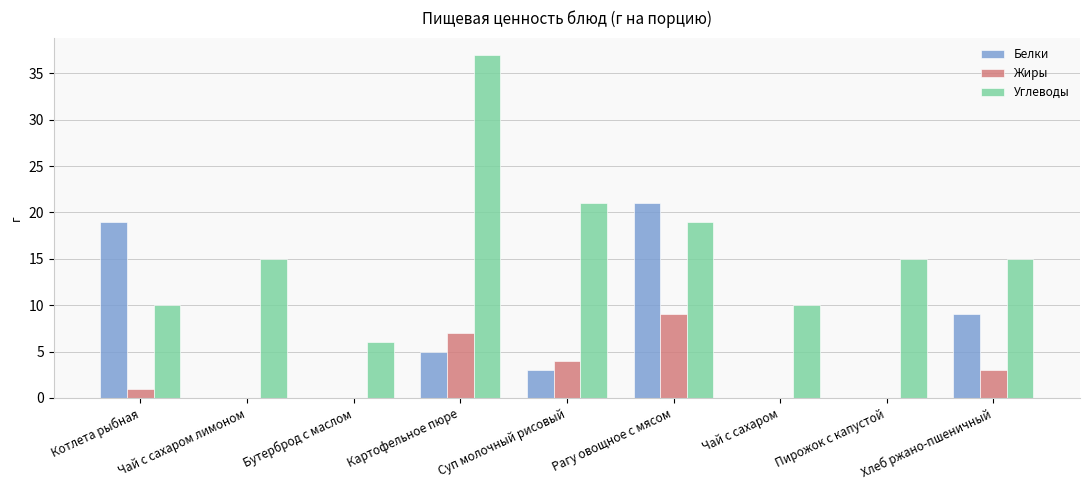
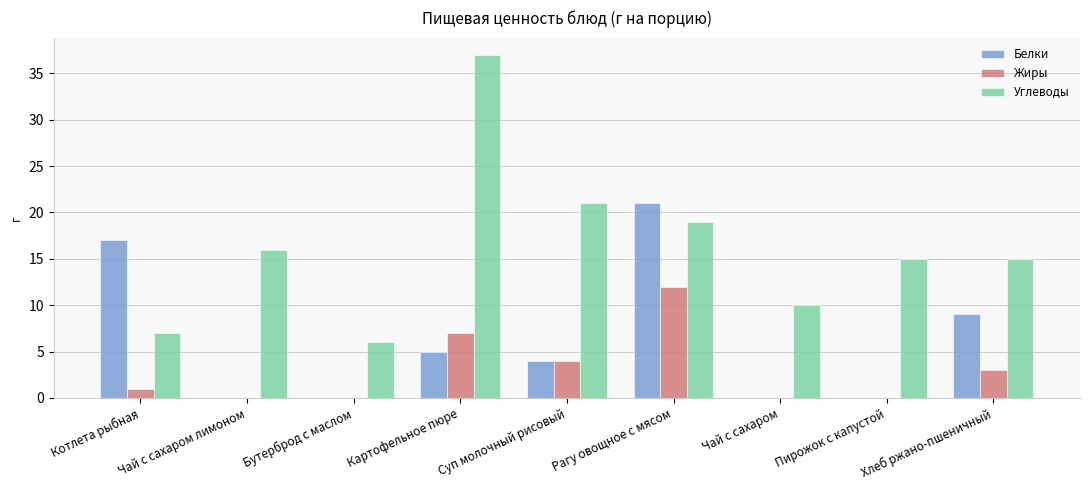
  {
    "Белки": {
-     "Котлета рыбная": 19,
+     "Котлета рыбная": 17,
      "Чай с сахаром лимоном": 0,
      "Бутерброд с маслом": 0,
      "Картофельное пюре": 5,
-     "Суп молочный рисовый": 3,
+     "Суп молочный рисовый": 4,
      "Рагу овощное с мясом": 21,
      "Чай с сахаром": 0,
      "Пирожок с капустой": 0,
      "Хлеб ржано-пшеничный": 9
    },
    "Жиры": {
      "Котлета рыбная": 1,
      "Чай с сахаром лимоном": 0,
      "Бутерброд с маслом": 0,
      "Картофельное пюре": 7,
      "Суп молочный рисовый": 4,
-     "Рагу овощное с мясом": 9,
+     "Рагу овощное с мясом": 12,
      "Чай с сахаром": 0,
      "Пирожок с капустой": 0,
      "Хлеб ржано-пшеничный": 3
    },
    "Углеводы": {
-     "Котлета рыбная": 10,
-     "Чай с сахаром лимоном": 15,
+     "Котлета рыбная": 7,
+     "Чай с сахаром лимоном": 16,
      "Бутерброд с маслом": 6,
      "Картофельное пюре": 37,
      "Суп молочный рисовый": 21,
      "Рагу овощное с мясом": 19,
      "Чай с сахаром": 10,
      "Пирожок с капустой": 15,
      "Хлеб ржано-пшеничный": 15
    }
  }
